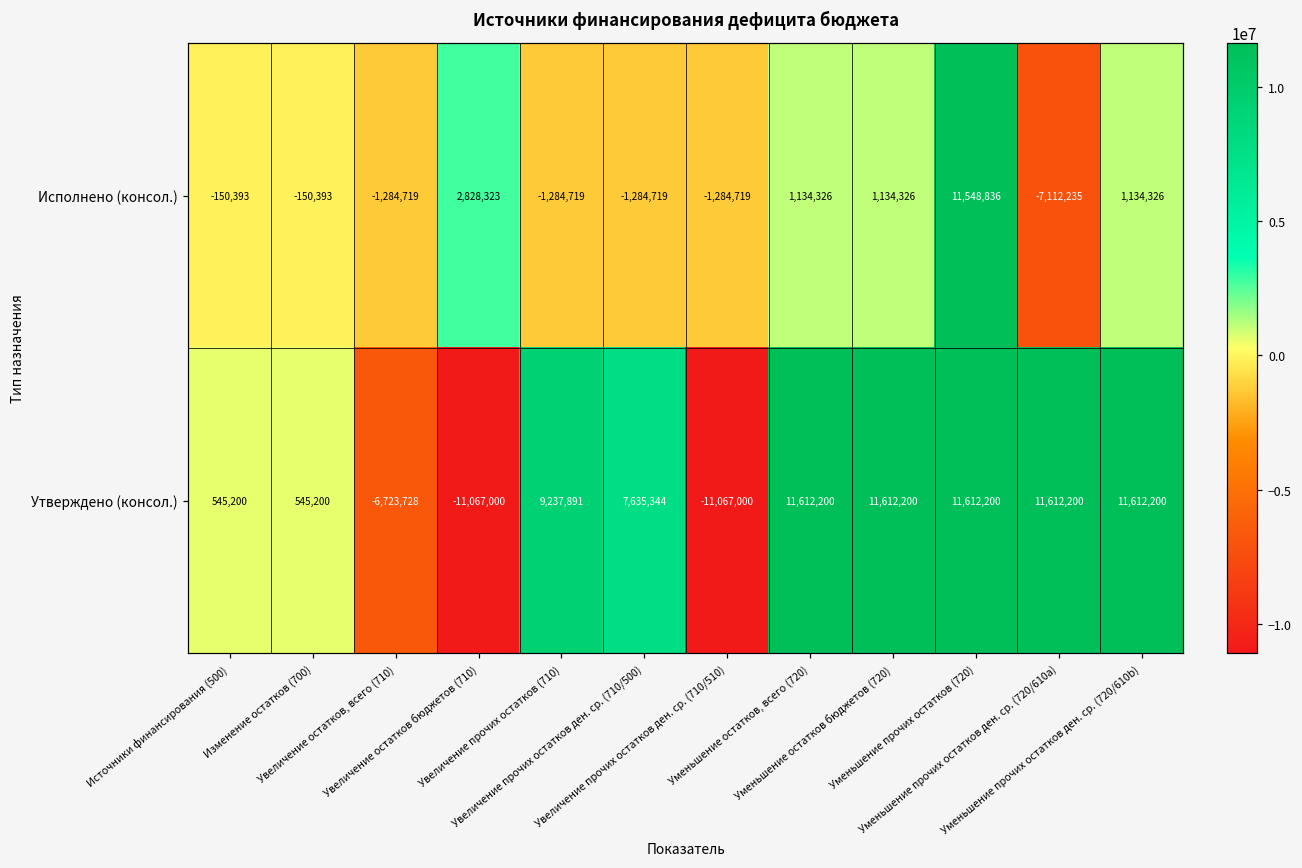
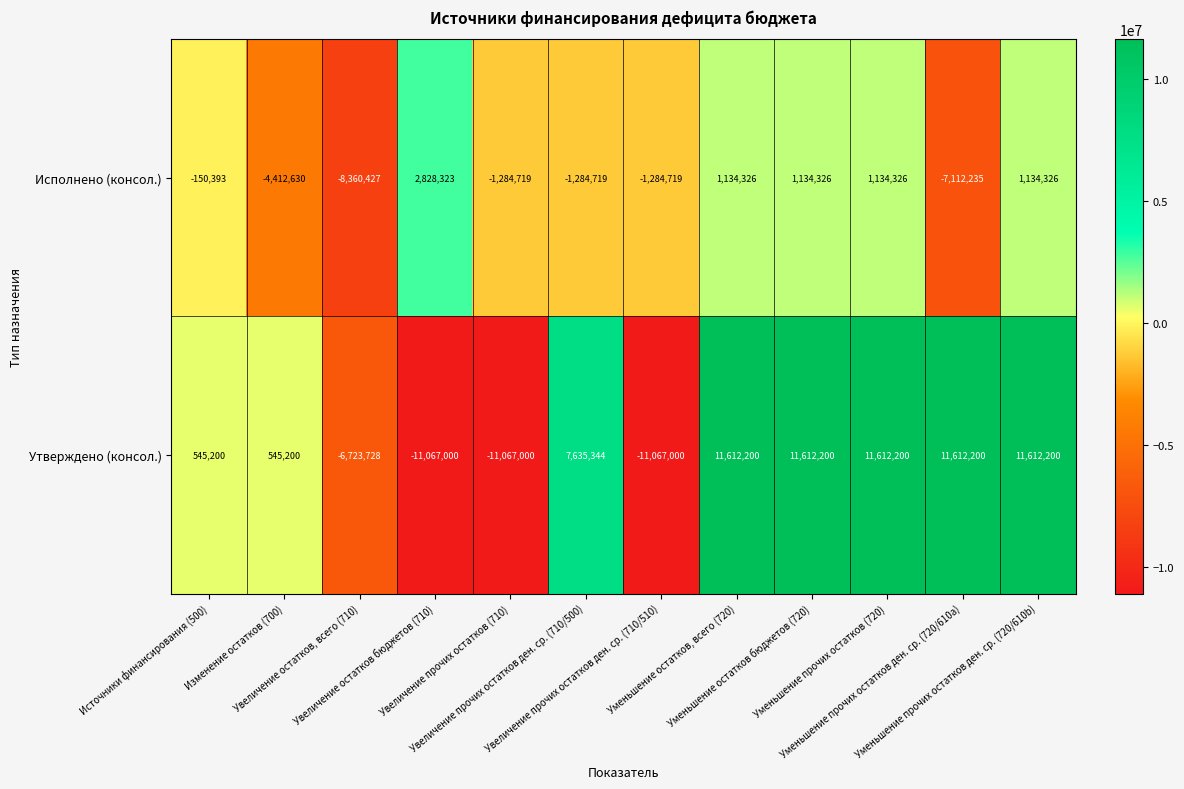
  {
    "Исполнено (консол.)": {
      "Источники финансирования (500)": "-150,393",
-     "Изменение остатков (700)": "-150,393",
-     "Увеличение остатков, всего (710)": "-1,284,719",
+     "Изменение остатков (700)": "-4,412,630",
+     "Увеличение остатков, всего (710)": "-8,360,427",
      "Увеличение остатков бюджетов (710)": "2,828,323",
      "Увеличение прочих остатков (710)": "-1,284,719",
      "Увеличение прочих остатков ден. ср. (710/500)": "-1,284,719",
      "Увеличение прочих остатков ден. ср. (710/510)": "-1,284,719",
      "Уменьшение остатков, всего (720)": "1,134,326",
      "Уменьшение остатков бюджетов (720)": "1,134,326",
-     "Уменьшение прочих остатков (720)": "11,548,836",
+     "Уменьшение прочих остатков (720)": "1,134,326",
      "Уменьшение прочих остатков ден. ср. (720/610a)": "-7,112,235",
      "Уменьшение прочих остатков ден. ср. (720/610b)": "1,134,326"
    },
    "Утверждено (консол.)": {
      "Источники финансирования (500)": "545,200",
      "Изменение остатков (700)": "545,200",
      "Увеличение остатков, всего (710)": "-6,723,728",
      "Увеличение остатков бюджетов (710)": "-11,067,000",
-     "Увеличение прочих остатков (710)": "9,237,891",
+     "Увеличение прочих остатков (710)": "-11,067,000",
      "Увеличение прочих остатков ден. ср. (710/500)": "7,635,344",
      "Увеличение прочих остатков ден. ср. (710/510)": "-11,067,000",
      "Уменьшение остатков, всего (720)": "11,612,200",
      "Уменьшение остатков бюджетов (720)": "11,612,200",
      "Уменьшение прочих остатков (720)": "11,612,200",
      "Уменьшение прочих остатков ден. ср. (720/610a)": "11,612,200",
      "Уменьшение прочих остатков ден. ср. (720/610b)": "11,612,200"
    }
  }
